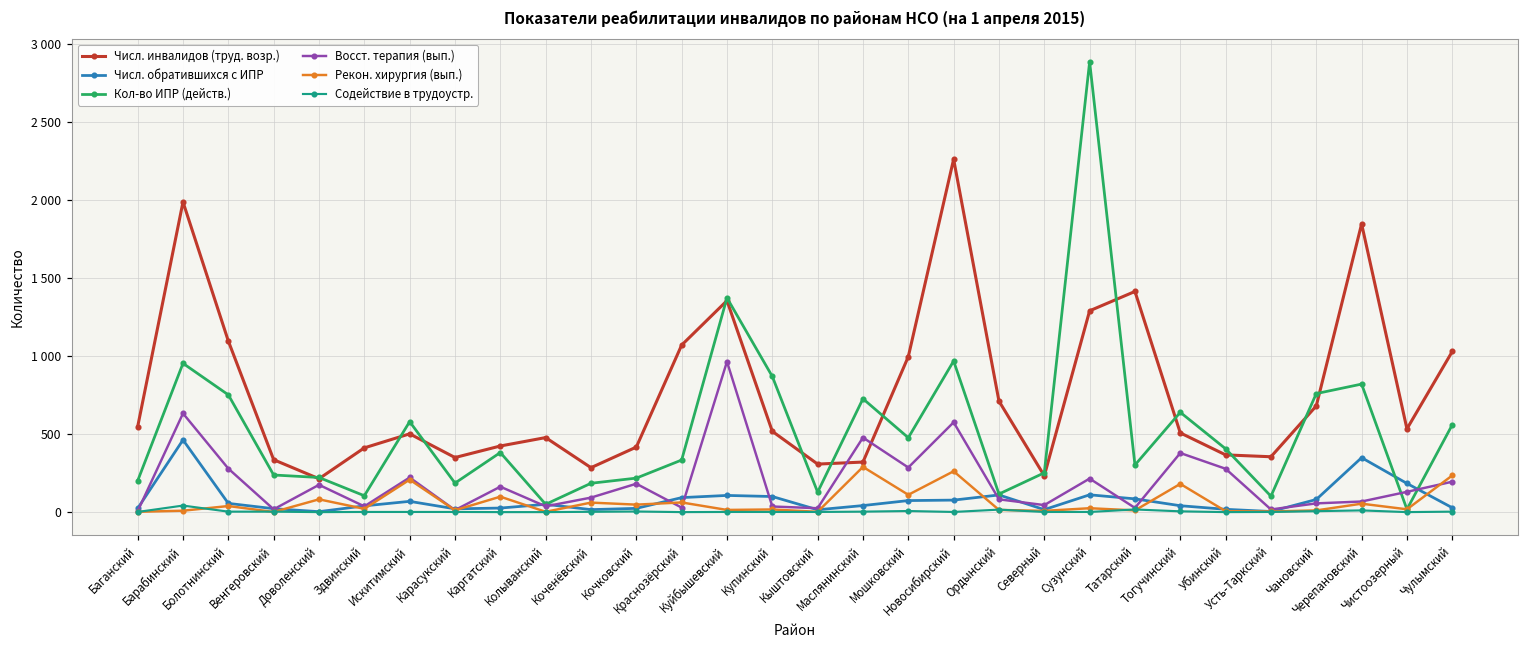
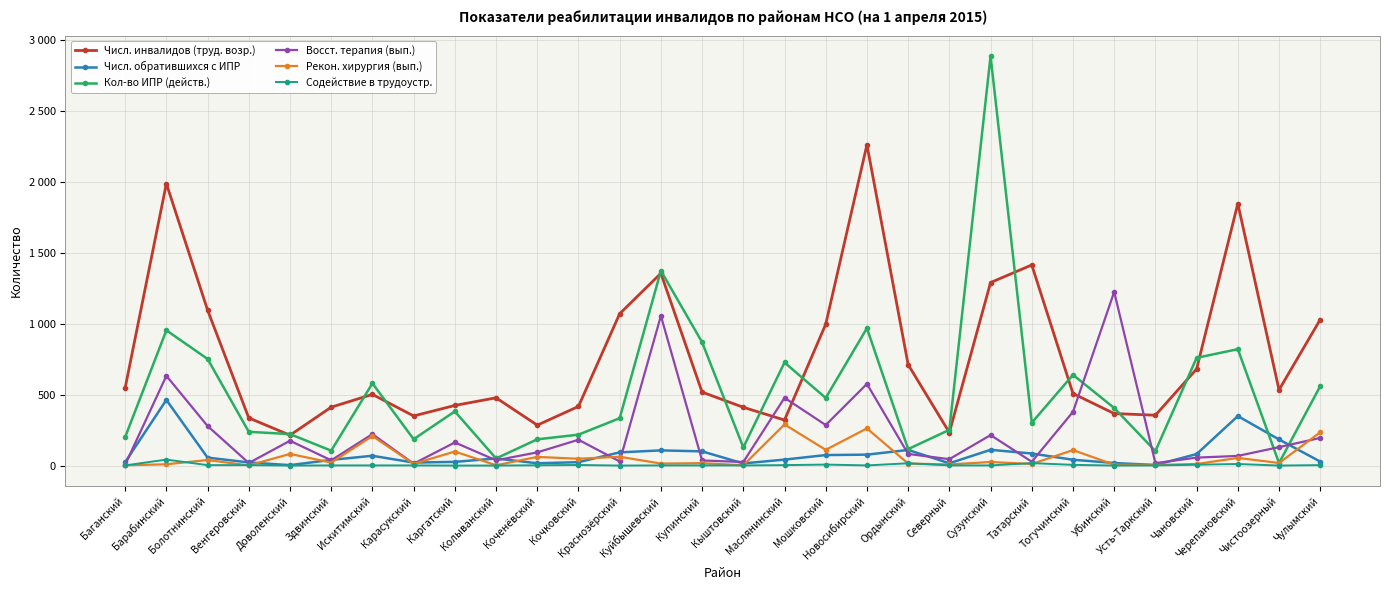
  {
    "Числ. инвалидов (труд. возр.)": {
      "Баганский": 550,
      "Барабинский": 1990,
      "Болотнинский": 1100,
      "Венгеровский": 340,
      "Здвинский": 410,
      "Искитимский": 500,
      "Карасукский": 350,
      "Каргатский": 420,
      "Колыванский": 480,
      "Коченёвский": 290,
      "Кочковский": 420,
      "Краснозёрский": 1070,
      "Купинский": 520,
-     "Кыштовский": 310,
+     "Кыштовский": 410,
      "Маслянинский": 320,
      "Мошковский": 1000,
      "Новосибирский": 2260,
      "Ордынский": 710,
      "Северный": 230,
      "Сузунский": 1290,
      "Татарский": 1420,
      "Тогучинский": 510,
      "Убинский": 370,
      "Усть-Таркский": 360,
      "Чановский": 680,
      "Черепановский": 1850,
      "Чистоозерный": 530,
      "Чулымский": 1030
    },
    "Числ. обратившихся с ИПР": {
      "Барабинский": 460,
      "Искитимский": 70,
      "Каргатский": 30,
      "Кочковский": 20,
      "Краснозёрский": 90,
      "Куйбышевский": 110,
      "Купинский": 100,
      "Маслянинский": 40,
      "Мошковский": 70,
      "Новосибирский": 80,
      "Сузунский": 110,
      "Татарский": 90,
      "Тогучинский": 40,
      "Чановский": 80,
      "Черепановский": 350,
      "Чистоозерный": 180,
      "Чулымский": 30
    },
    "Восст. терапия (вып.)": {
      "Барабинский": 630,
      "Болотнинский": 280,
      "Доволенский": 180,
      "Каргатский": 160,
      "Коченёвский": 90,
      "Кочковский": 180,
      "Краснозёрский": 30,
-     "Куйбышевский": 970,
+     "Куйбышевский": 1060,
      "Купинский": 40,
      "Маслянинский": 480,
      "Мошковский": 290,
      "Новосибирский": 580,
      "Ордынский": 80,
      "Северный": 50,
      "Сузунский": 220,
      "Тогучинский": 380,
-     "Убинский": 280,
+     "Убинский": 1230,
      "Чановский": 60,
      "Чистоозерный": 130,
      "Чулымский": 200
    },
    "Рекон. хирургия (вып.)": {
      "Барабинский": 10,
      "Доволенский": 80,
      "Каргатский": 100,
      "Коченёвский": 60,
      "Кочковский": 50,
      "Краснозёрский": 60,
      "Маслянинский": 290,
      "Мошковский": 110,
      "Новосибирский": 260,
      "Сузунский": 30,
-     "Тогучинский": 180,
+     "Тогучинский": 110,
      "Чулымский": 240
    }
  }
